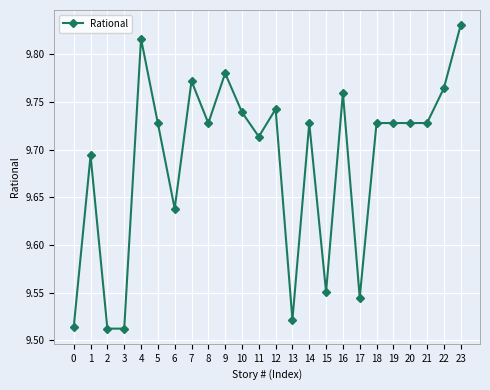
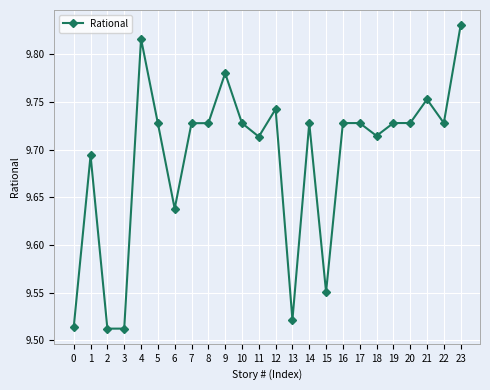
  {
    "0": 9.51,
    "1": 9.69,
    "2": 9.51,
    "3": 9.51,
    "4": 9.82,
    "5": 9.73,
    "6": 9.64,
-   "7": 9.77,
+   "7": 9.73,
    "8": 9.73,
    "9": 9.78,
-   "10": 9.74,
+   "10": 9.73,
    "11": 9.71,
    "12": 9.74,
    "13": 9.52,
    "14": 9.73,
    "15": 9.55,
-   "16": 9.76,
-   "17": 9.54,
-   "18": 9.73,
+   "16": 9.73,
+   "17": 9.73,
+   "18": 9.71,
    "19": 9.73,
    "20": 9.73,
-   "21": 9.73,
-   "22": 9.76,
+   "21": 9.75,
+   "22": 9.73,
    "23": 9.83
  }
